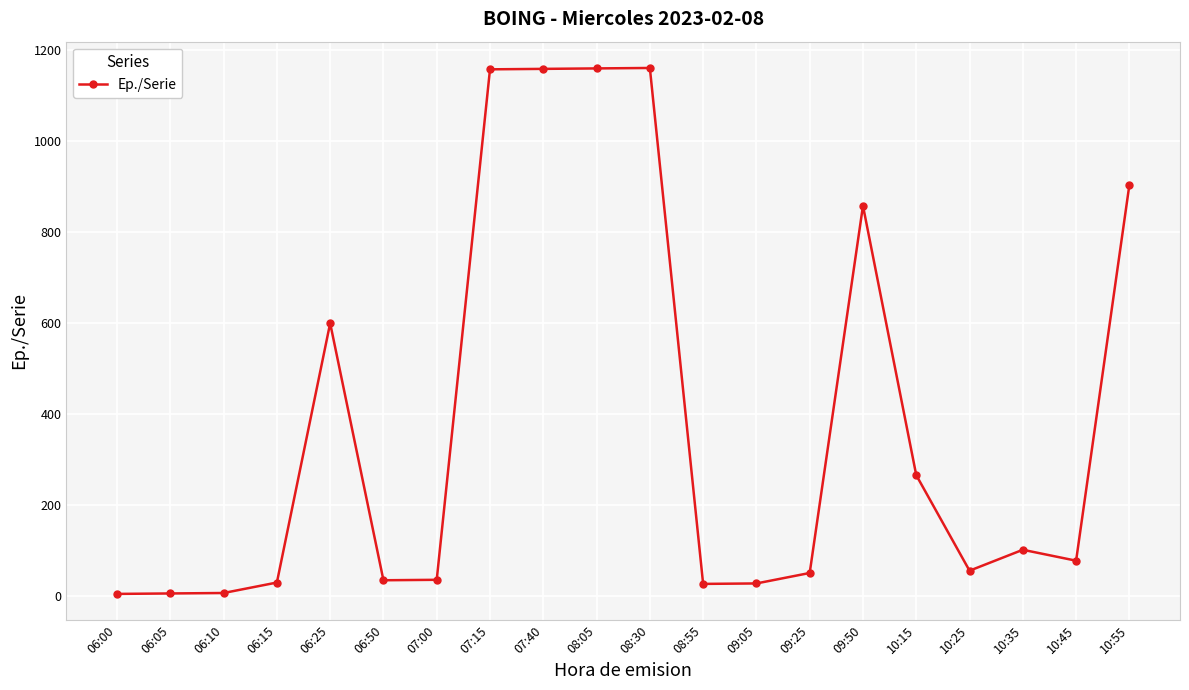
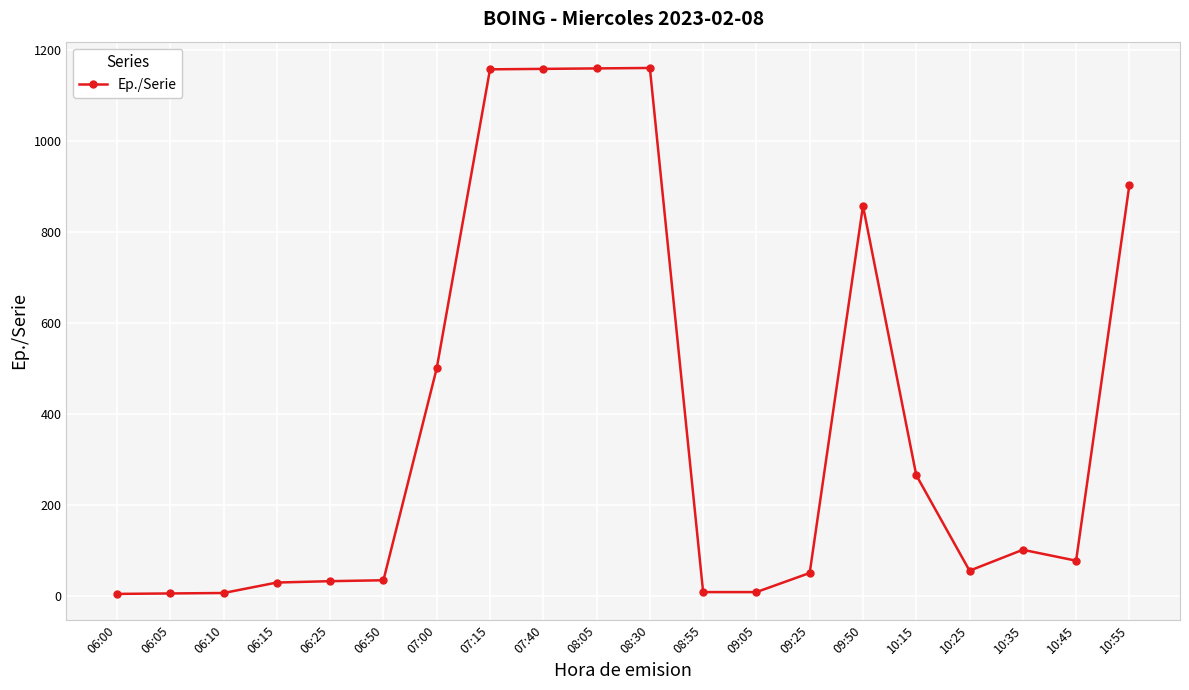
  {
    "06:00": 10,
    "06:05": 10,
    "06:10": 10,
    "06:15": 30,
-   "06:25": 600,
+   "06:25": 30,
    "06:50": 40,
-   "07:00": 40,
+   "07:00": 500,
    "07:15": 1160,
    "07:40": 1160,
    "08:05": 1160,
    "08:30": 1160,
-   "08:55": 30,
-   "09:05": 30,
+   "08:55": 10,
+   "09:05": 10,
    "09:25": 50,
    "09:50": 860,
    "10:15": 270,
    "10:25": 60,
    "10:35": 100,
    "10:45": 80,
    "10:55": 900
  }
